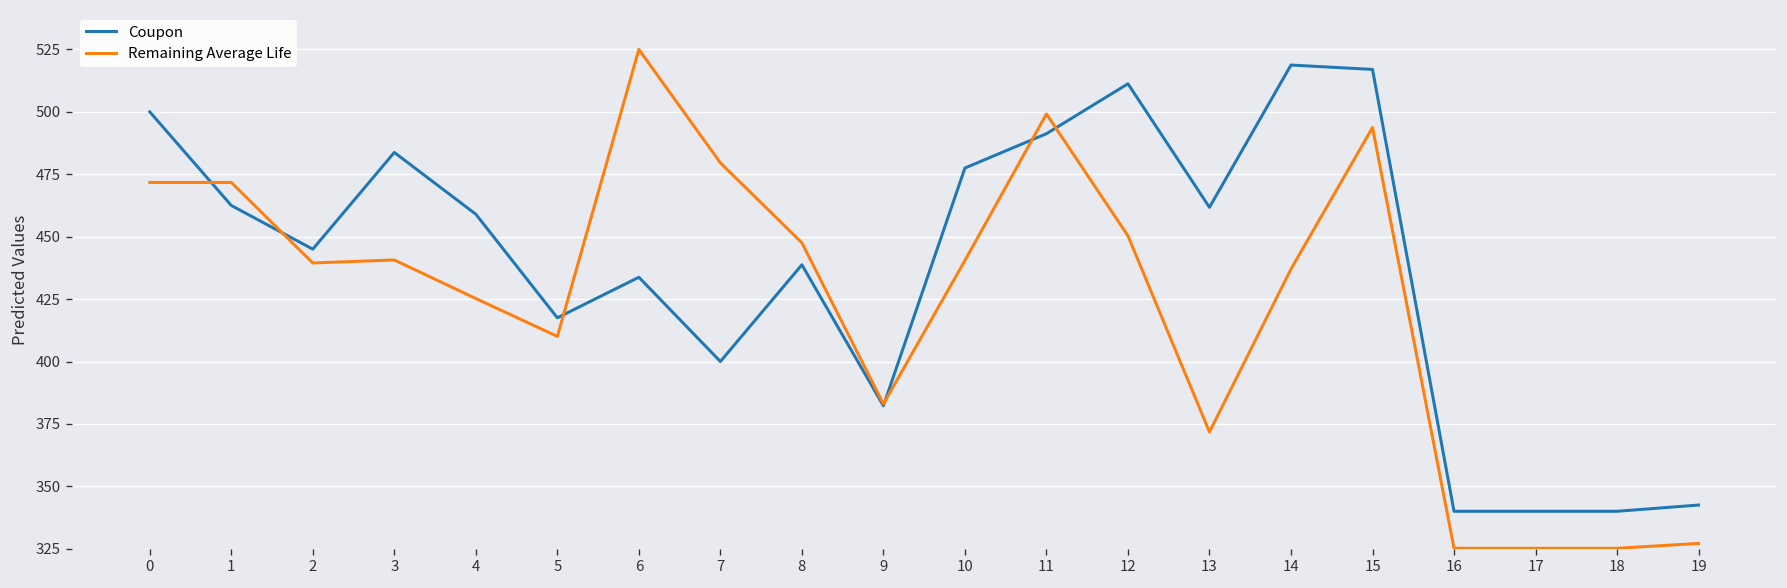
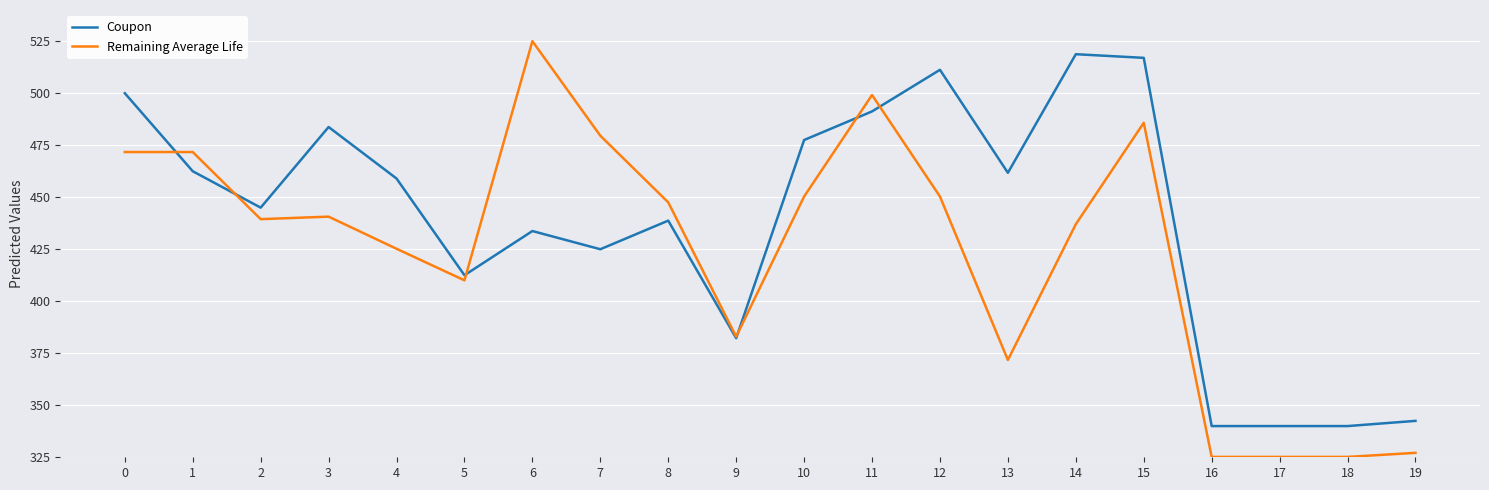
  {
    "Coupon": {
      "0": 500,
      "1": 463,
      "2": 445,
      "3": 484,
      "4": 459,
-     "5": 418,
+     "5": 413,
      "6": 434,
-     "7": 400,
+     "7": 425,
      "8": 439,
      "10": 477,
      "11": 491,
      "12": 511,
      "13": 462,
      "14": 519,
      "15": 517,
      "16": 340,
      "17": 340,
      "18": 340,
      "19": 343
    },
    "Remaining Average Life": {
      "0": 472,
      "1": 472,
      "2": 439,
      "3": 441,
      "4": 425,
      "5": 410,
      "6": 525,
      "7": 480,
      "8": 448,
-     "10": 440,
+     "10": 450,
      "11": 499,
      "12": 450,
      "13": 372,
      "14": 437,
-     "15": 494,
+     "15": 486,
      "16": 325,
      "17": 325,
      "18": 325,
      "19": 327
    }
  }
